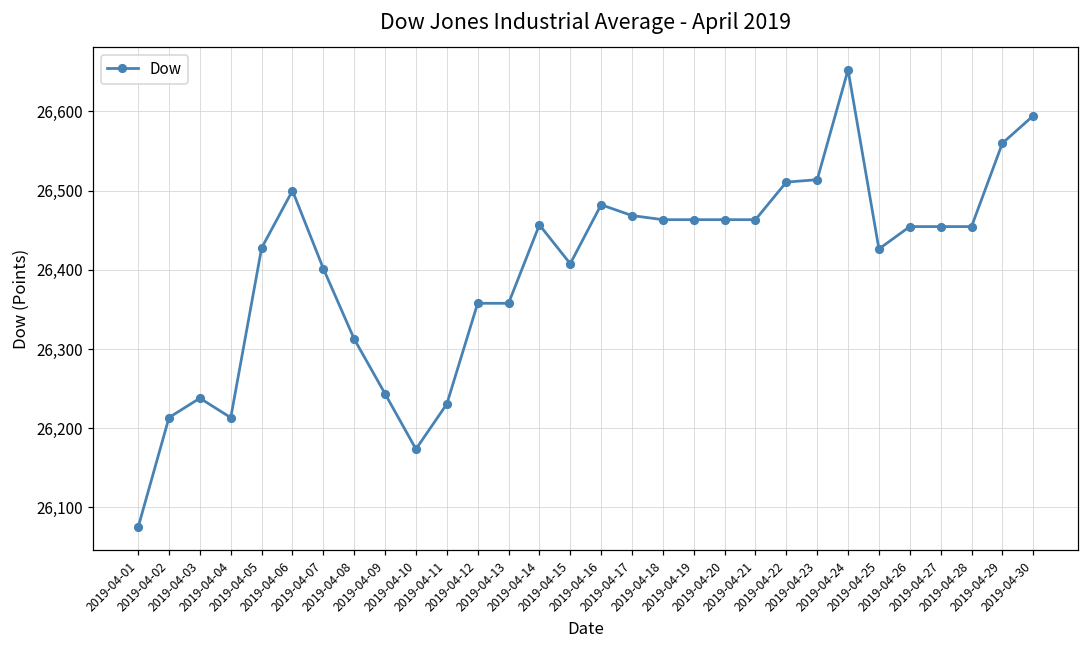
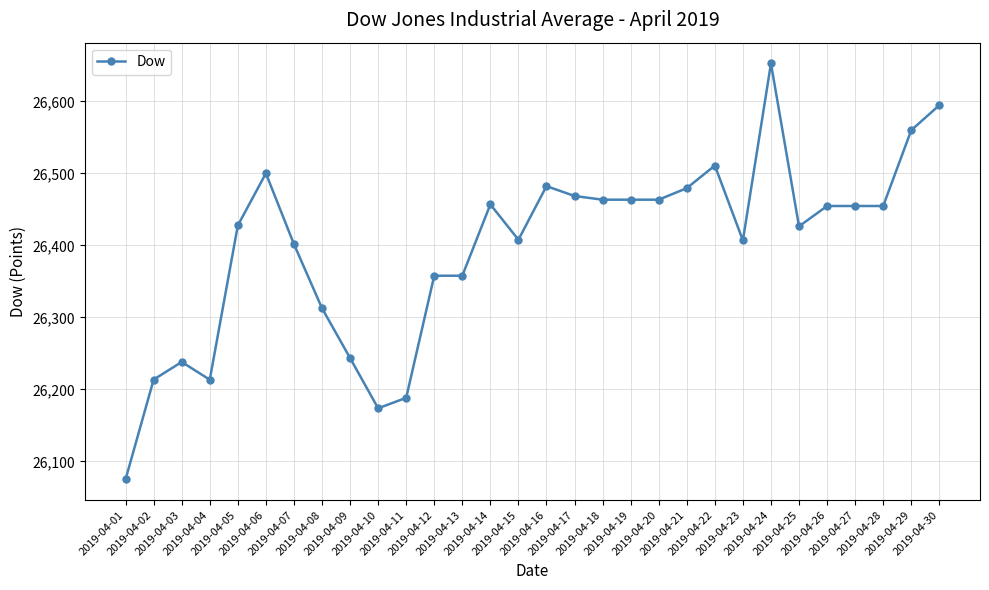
  {
    "2019-04-01": "26,080",
    "2019-04-02": "26,210",
    "2019-04-03": "26,240",
    "2019-04-04": "26,210",
    "2019-04-05": "26,430",
    "2019-04-06": "26,500",
    "2019-04-07": "26,400",
    "2019-04-08": "26,310",
    "2019-04-09": "26,240",
    "2019-04-10": "26,170",
-   "2019-04-11": "26,230",
+   "2019-04-11": "26,190",
    "2019-04-12": "26,360",
    "2019-04-13": "26,360",
    "2019-04-14": "26,460",
    "2019-04-15": "26,410",
    "2019-04-16": "26,480",
    "2019-04-17": "26,470",
    "2019-04-18": "26,460",
    "2019-04-19": "26,460",
    "2019-04-20": "26,460",
-   "2019-04-21": "26,460",
+   "2019-04-21": "26,480",
    "2019-04-22": "26,510",
-   "2019-04-23": "26,510",
+   "2019-04-23": "26,410",
    "2019-04-24": "26,650",
    "2019-04-25": "26,430",
    "2019-04-26": "26,450",
    "2019-04-27": "26,450",
    "2019-04-28": "26,450",
    "2019-04-29": "26,560",
    "2019-04-30": "26,590"
  }
